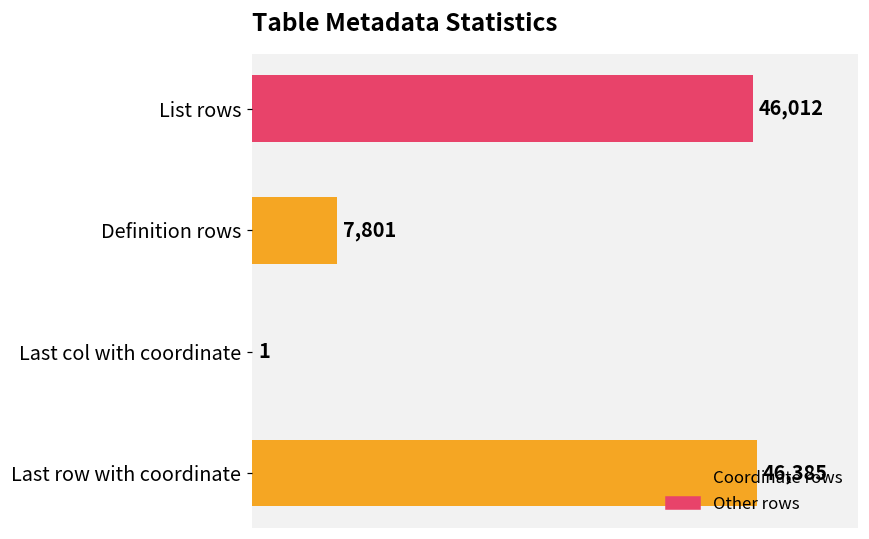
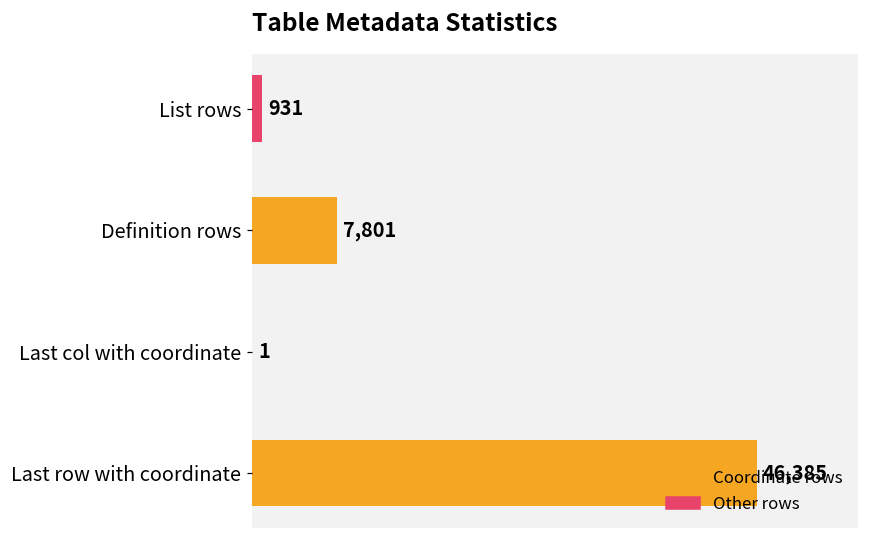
  {
-   "List rows": "46,012",
+   "List rows": "931",
    "Definition rows": "7,801",
    "Last col with coordinate": "1",
    "Last row with coordinate": "46,385"
  }
